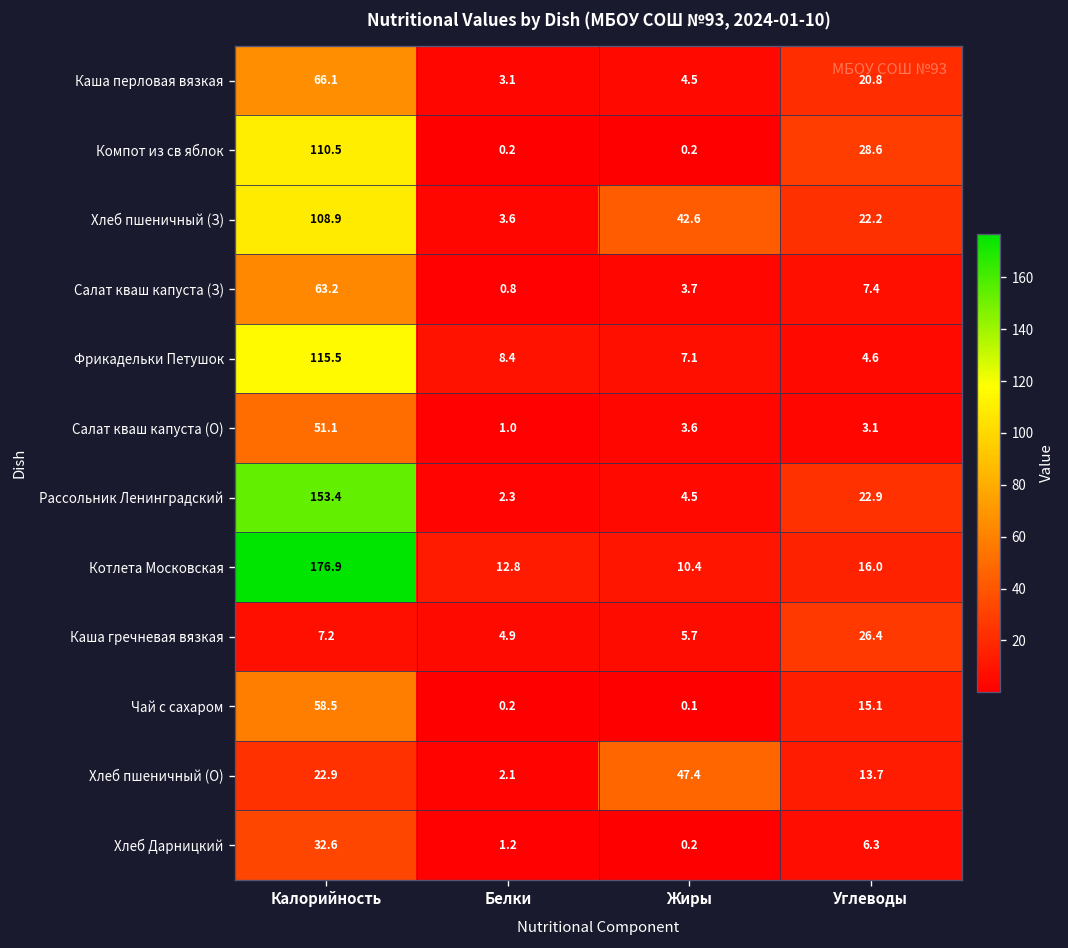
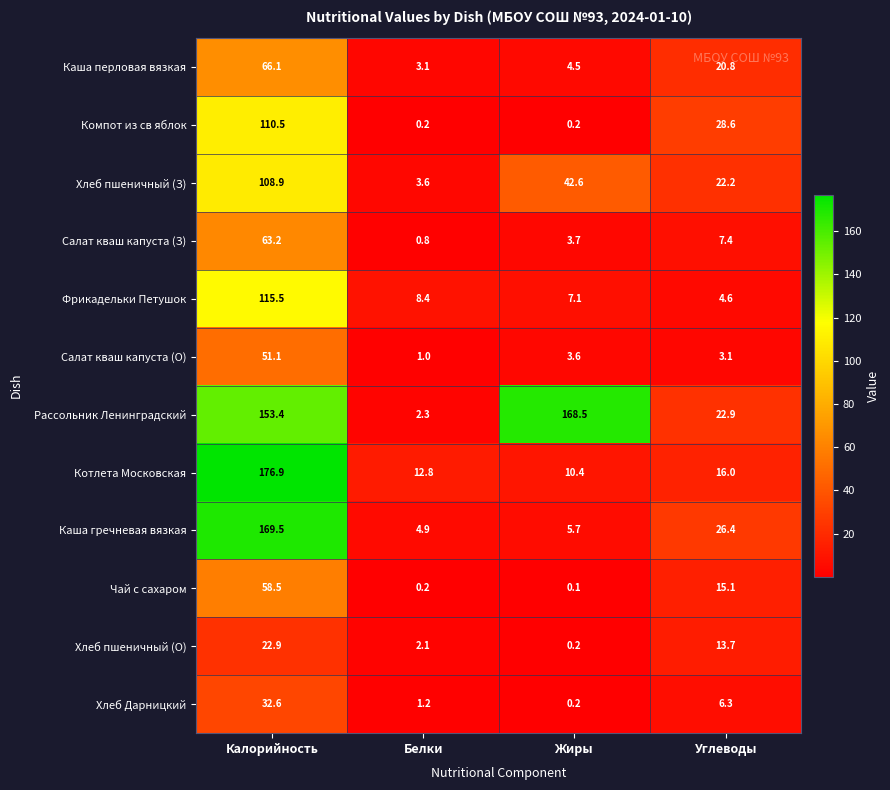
  {
    "Каша перловая вязкая": {
      "Калорийность": 66.1,
      "Белки": 3.1,
      "Жиры": 4.5,
      "Углеводы": 93
    },
    "Компот из св яблок": {
      "Калорийность": 110.5,
      "Белки": 0.2,
      "Жиры": 0.2,
      "Углеводы": 28.6
    },
    "Хлеб пшеничный (З)": {
      "Калорийность": 108.9,
      "Белки": 3.6,
      "Жиры": 42.6,
      "Углеводы": 22.2
    },
    "Салат кваш капуста (З)": {
      "Калорийность": 63.2,
      "Белки": 0.8,
      "Жиры": 3.7,
      "Углеводы": 7.4
    },
    "Фрикадельки Петушок": {
      "Калорийность": 115.5,
      "Белки": 8.4,
      "Жиры": 7.1,
      "Углеводы": 4.6
    },
    "Салат кваш капуста (О)": {
      "Калорийность": 51.1,
      "Белки": 1.0,
      "Жиры": 3.6,
      "Углеводы": 3.1
    },
    "Рассольник Ленинградский": {
      "Калорийность": 153.4,
      "Белки": 2.3,
-     "Жиры": 4.5,
+     "Жиры": 168.5,
      "Углеводы": 22.9
    },
    "Котлета Московская": {
      "Калорийность": 176.9,
      "Белки": 12.8,
      "Жиры": 10.4,
      "Углеводы": 16.0
    },
    "Каша гречневая вязкая": {
-     "Калорийность": 7.2,
+     "Калорийность": 169.5,
      "Белки": 4.9,
      "Жиры": 5.7,
      "Углеводы": 26.4
    },
    "Чай с сахаром": {
      "Калорийность": 58.5,
      "Белки": 0.2,
      "Жиры": 0.1,
      "Углеводы": 15.1
    },
    "Хлеб пшеничный (О)": {
      "Калорийность": 22.9,
      "Белки": 2.1,
-     "Жиры": 47.4,
+     "Жиры": 0.2,
      "Углеводы": 13.7
    },
    "Хлеб Дарницкий": {
      "Калорийность": 32.6,
      "Белки": 1.2,
      "Жиры": 0.2,
      "Углеводы": 6.3
    }
  }
